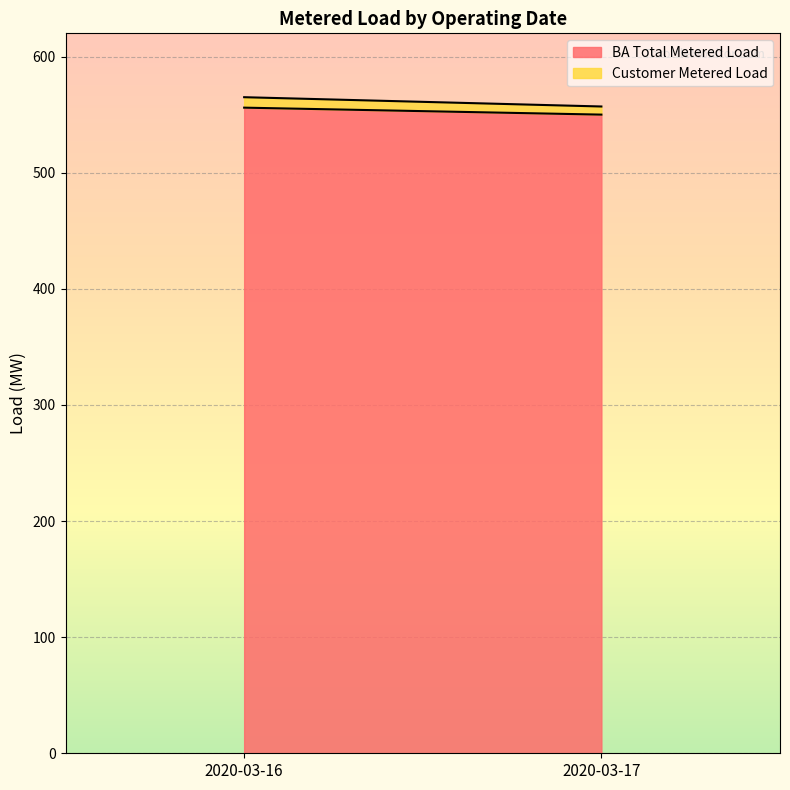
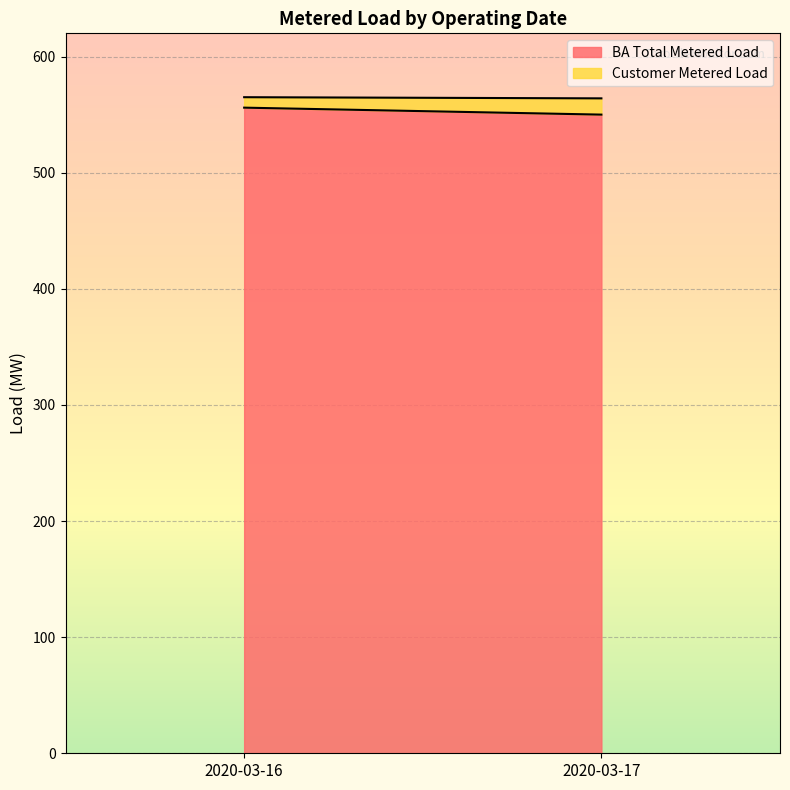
  {
    "BA Total Metered Load": {
      "2020-03-16": 556,
      "2020-03-17": 550
    },
    "Customer Metered Load": {
      "2020-03-16": 9,
-     "2020-03-17": 7
+     "2020-03-17": 14
    }
  }
